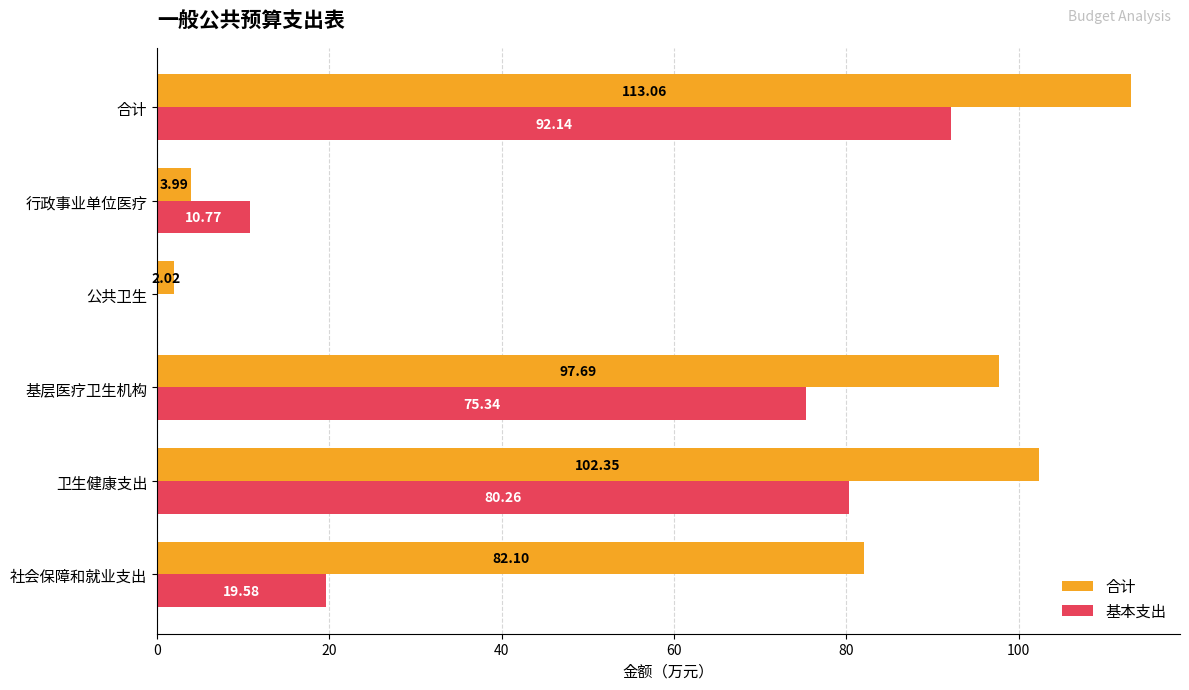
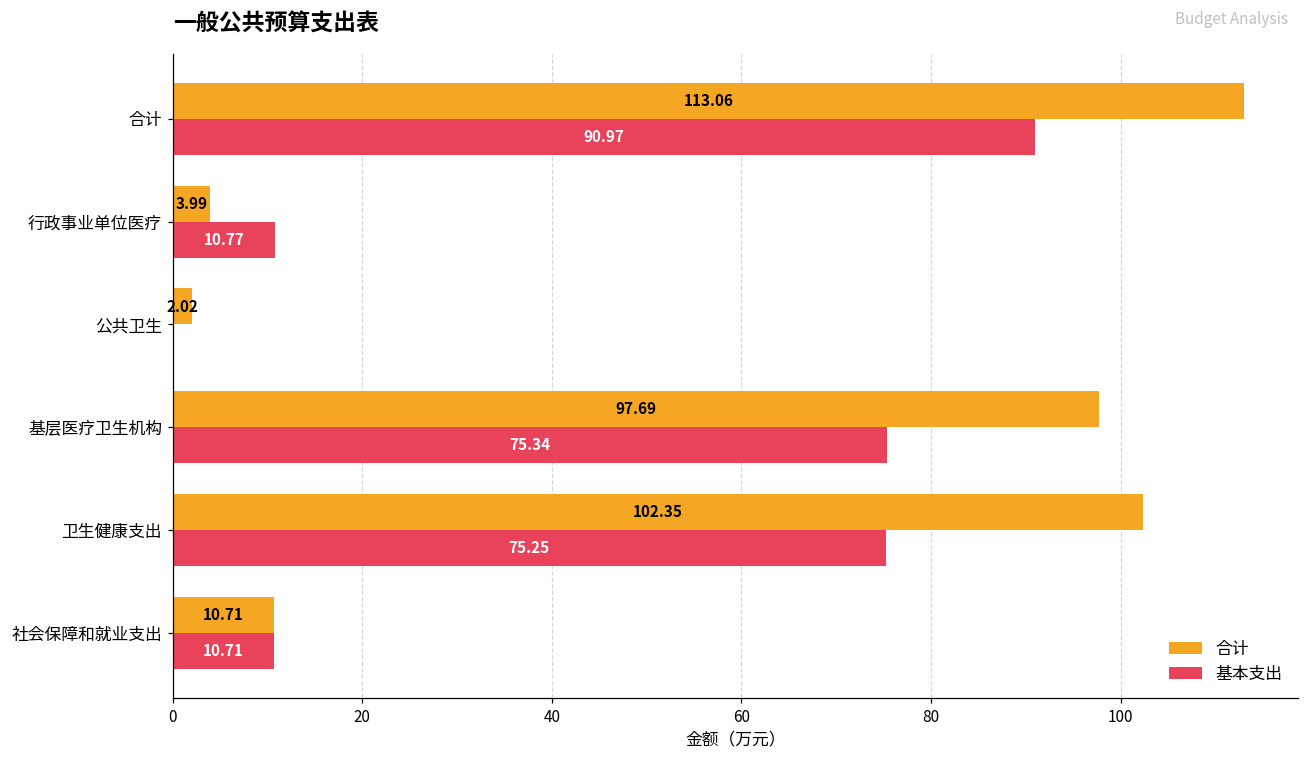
  {
    "合计": {
      "合计": 113.06,
      "行政事业单位医疗": 3.99,
      "公共卫生": 2.02,
      "基层医疗卫生机构": 97.69,
      "卫生健康支出": 102.35,
-     "社会保障和就业支出": 82.10
+     "社会保障和就业支出": 10.71
    },
    "基本支出": {
-     "合计": 92.14,
+     "合计": 90.97,
      "行政事业单位医疗": 10.77,
      "基层医疗卫生机构": 75.34,
-     "卫生健康支出": 80.26,
-     "社会保障和就业支出": 19.58
+     "卫生健康支出": 75.25,
+     "社会保障和就业支出": 10.71
    }
  }
